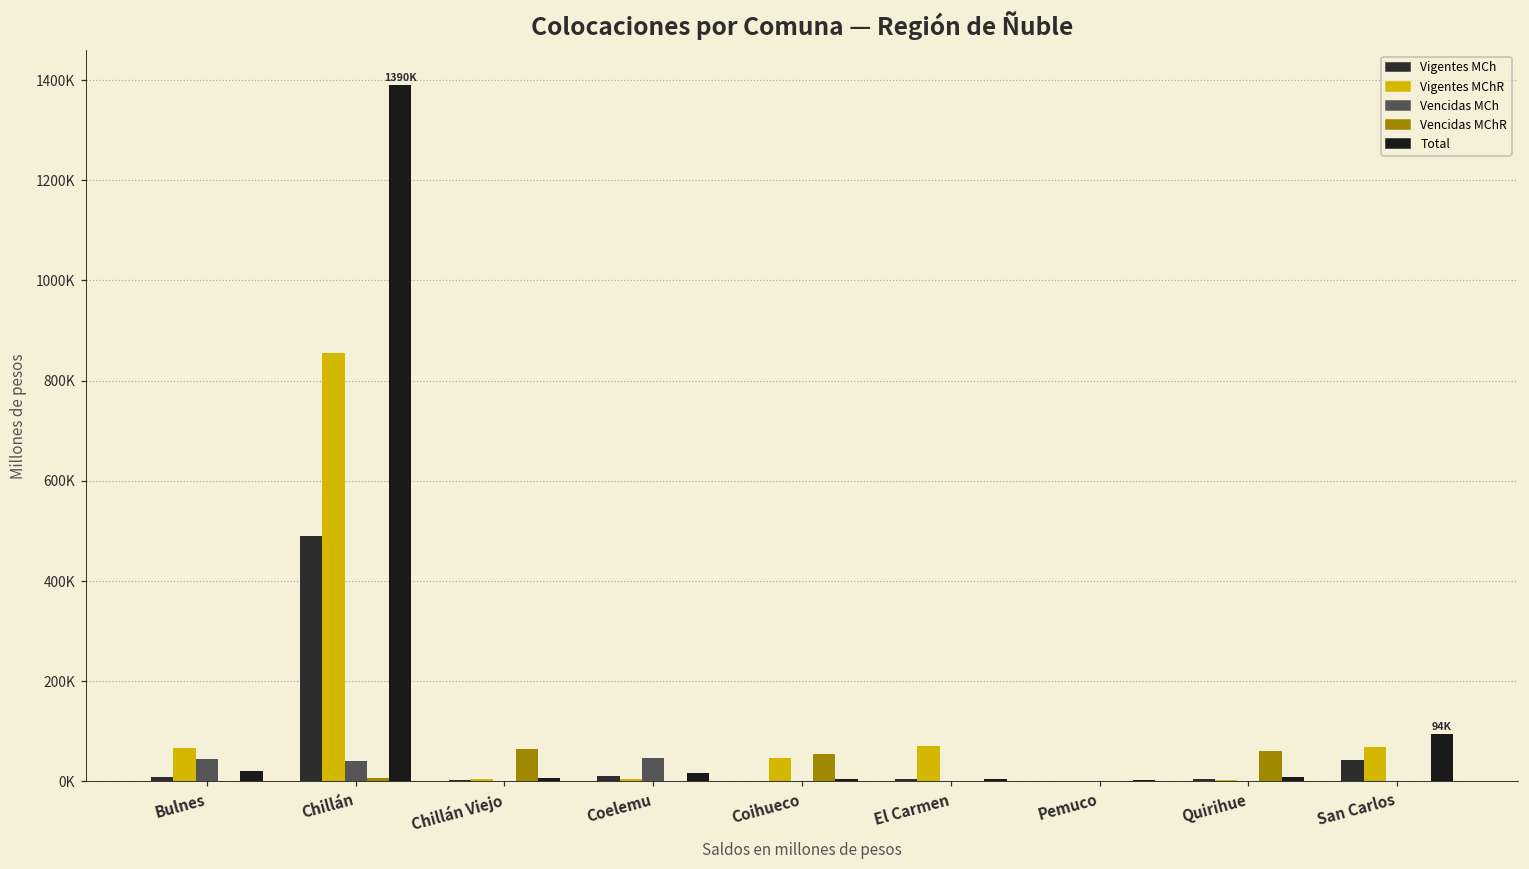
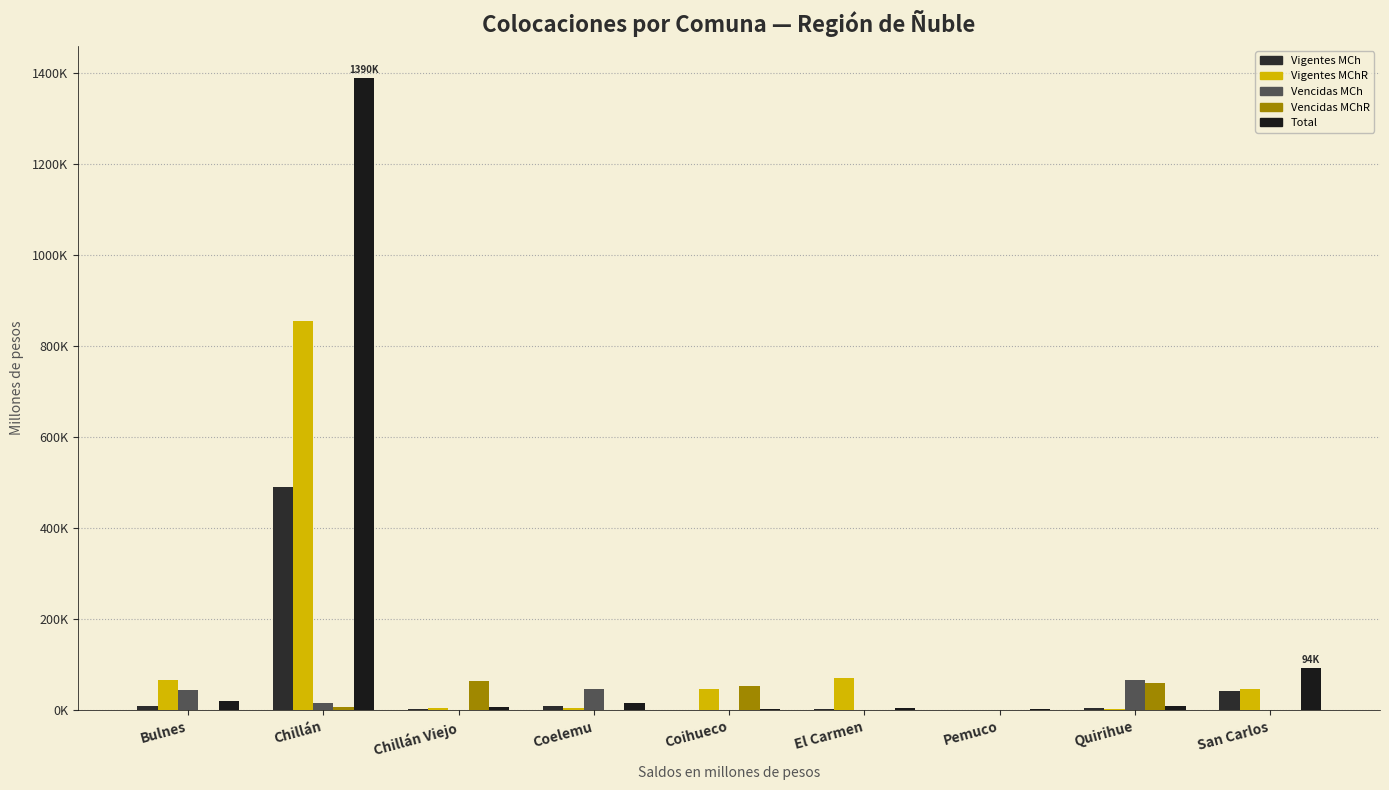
  {
    "Vigentes MChR": {
      "Bulnes": 70000,
      "Chillán": 860000,
      "Coelemu": 10000,
      "Coihueco": 50000,
      "El Carmen": 70000,
-     "San Carlos": 70000
+     "San Carlos": 50000
    },
    "Vencidas MCh": {
      "Bulnes": 40000,
-     "Chillán": 40000,
+     "Chillán": 20000,
      "Coelemu": 50000,
-     "Quirihue": 0
+     "Quirihue": 70000
    },
    "Vencidas MChR": {
      "Chillán": 10000,
      "Chillán Viejo": 70000,
      "Coihueco": 50000,
      "El Carmen": 0,
      "Quirihue": 60000
    }
  }
